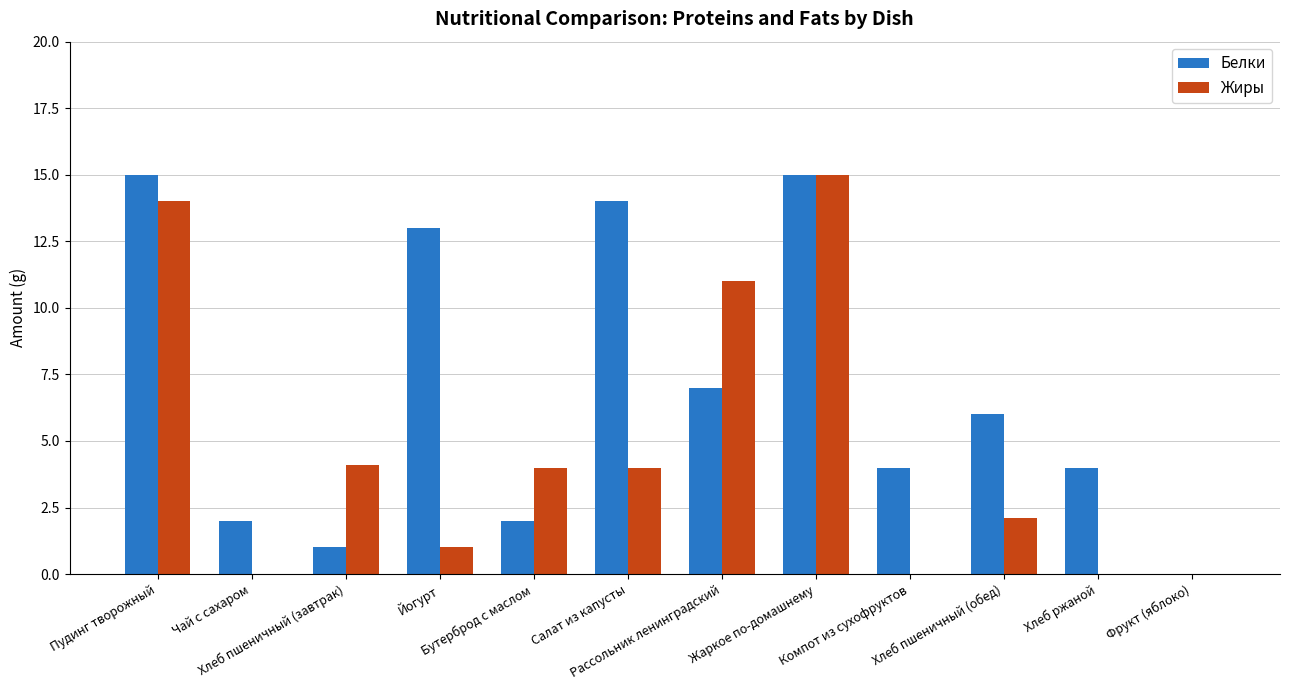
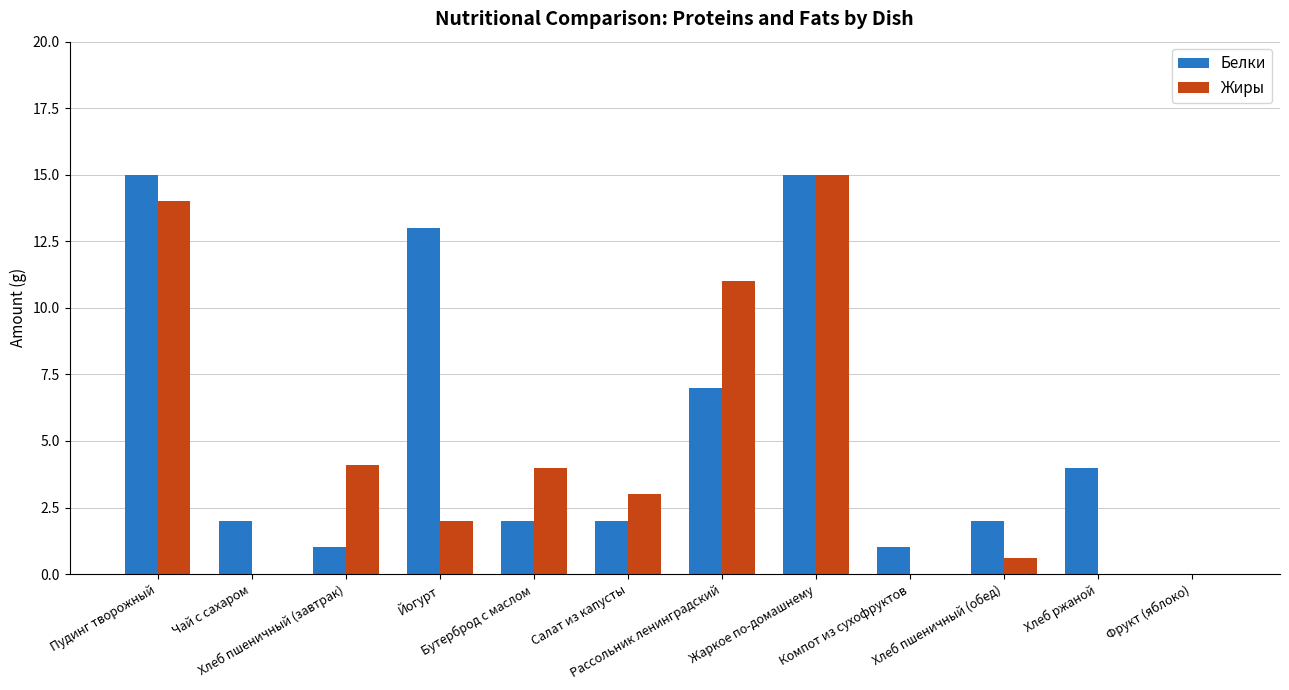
  {
    "Белки": {
      "Пудинг творожный": 15,
      "Чай с сахаром": 2,
      "Хлеб пшеничный (завтрак)": 1,
      "Йогурт": 13,
      "Бутерброд с маслом": 2,
-     "Салат из капусты": 14,
+     "Салат из капусты": 2,
      "Рассольник ленинградский": 7,
      "Жаркое по-домашнему": 15,
-     "Компот из сухофруктов": 4,
-     "Хлеб пшеничный (обед)": 6,
+     "Компот из сухофруктов": 1,
+     "Хлеб пшеничный (обед)": 2,
      "Хлеб ржаной": 4,
      "Фрукт (яблоко)": 0
    },
    "Жиры": {
      "Пудинг творожный": 14.0,
      "Чай с сахаром": 0.0,
      "Хлеб пшеничный (завтрак)": 4.1,
-     "Йогурт": 1,
+     "Йогурт": 2,
      "Бутерброд с маслом": 4.0,
-     "Салат из капусты": 4,
+     "Салат из капусты": 3,
      "Рассольник ленинградский": 11.0,
      "Жаркое по-домашнему": 15.0,
      "Компот из сухофруктов": 0.0,
-     "Хлеб пшеничный (обед)": 2.1,
+     "Хлеб пшеничный (обед)": 0.6,
      "Хлеб ржаной": 0.0,
      "Фрукт (яблоко)": 0.0
    }
  }
